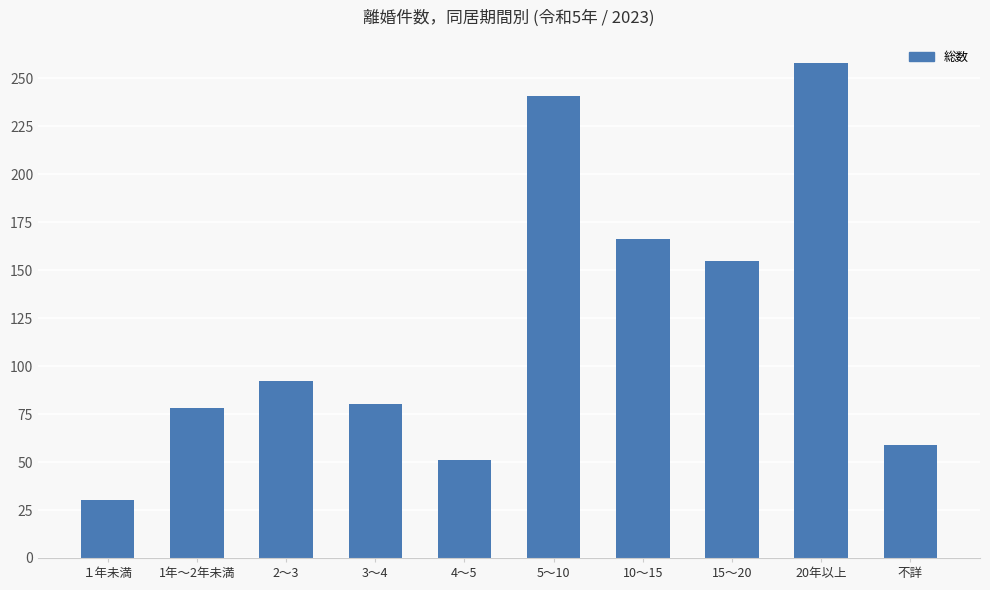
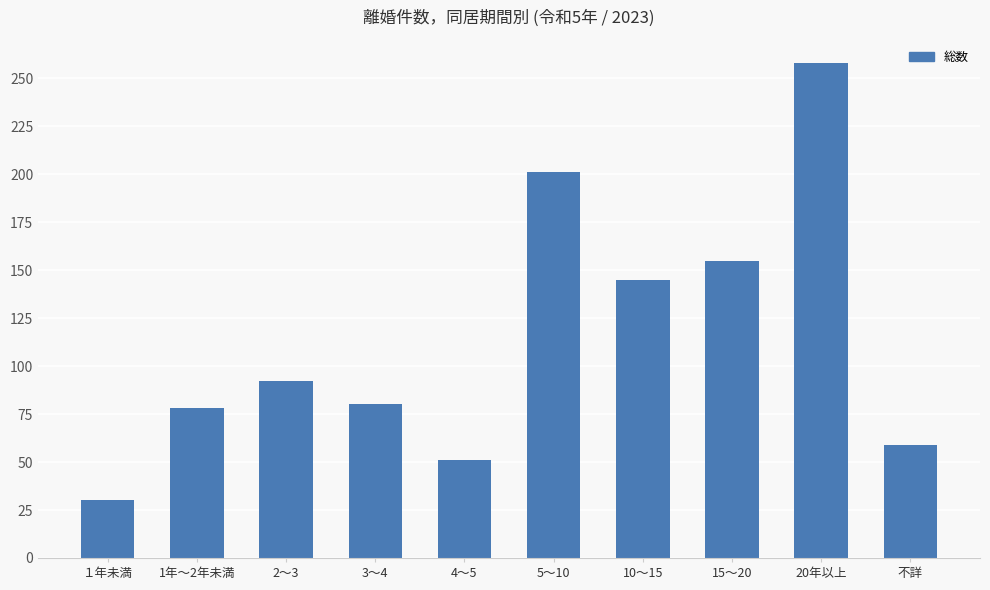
  {
    "１年未満": 30,
    "1年～2年未満": 78,
    "2～3": 92,
    "3～4": 80,
    "4～5": 51,
-   "5～10": 241,
-   "10～15": 166,
+   "5～10": 201,
+   "10～15": 145,
    "15～20": 155,
    "20年以上": 258,
    "不詳": 59
  }
